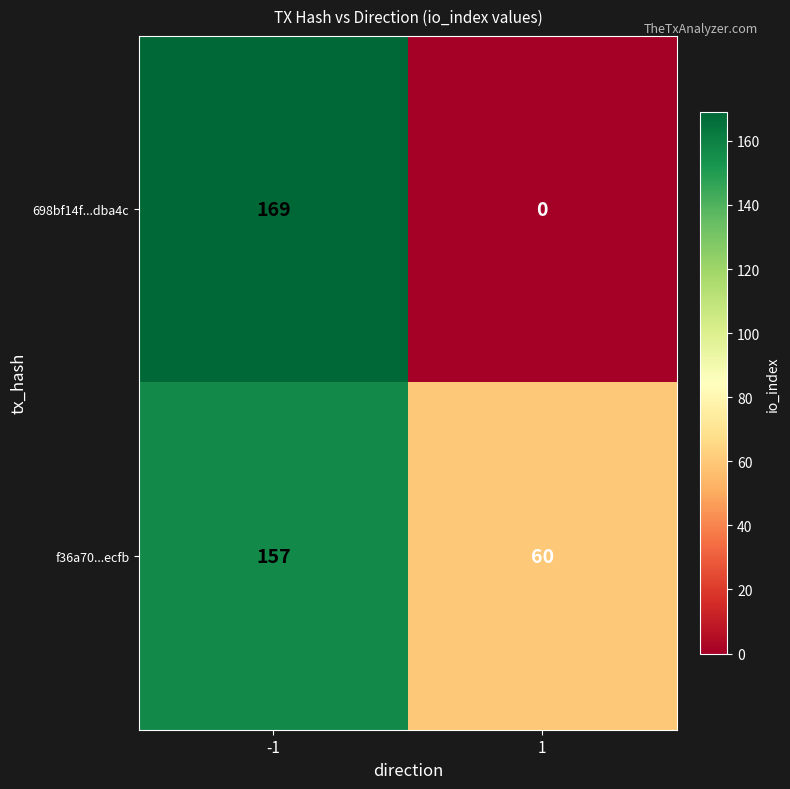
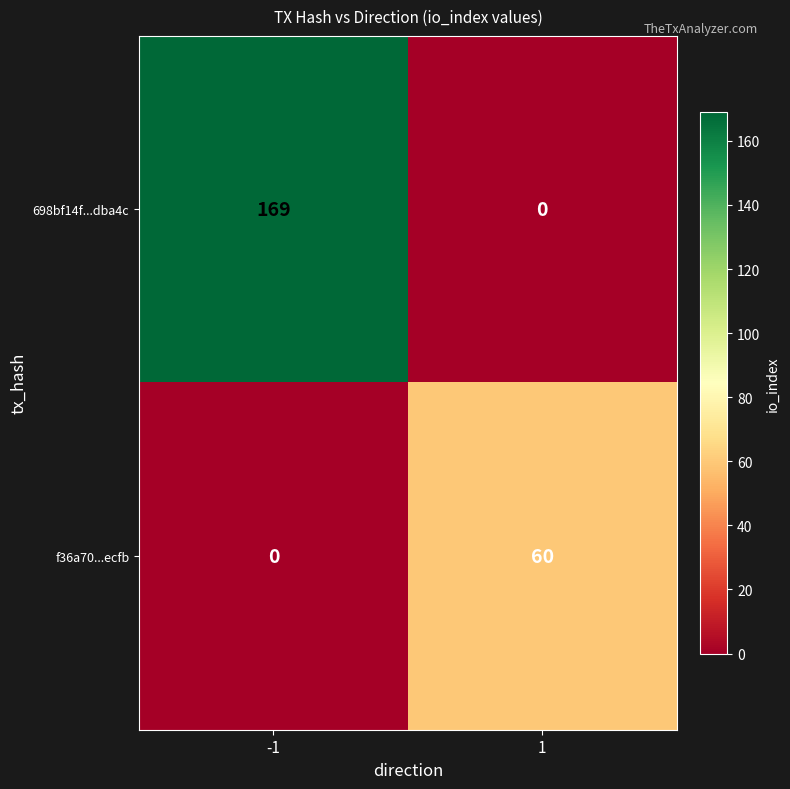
  {
    "698bf14f...dba4c": {
      "-1": 169,
      "1": 0
    },
    "f36a70...ecfb": {
-     "-1": 157,
+     "-1": 0,
      "1": 60
    }
  }
